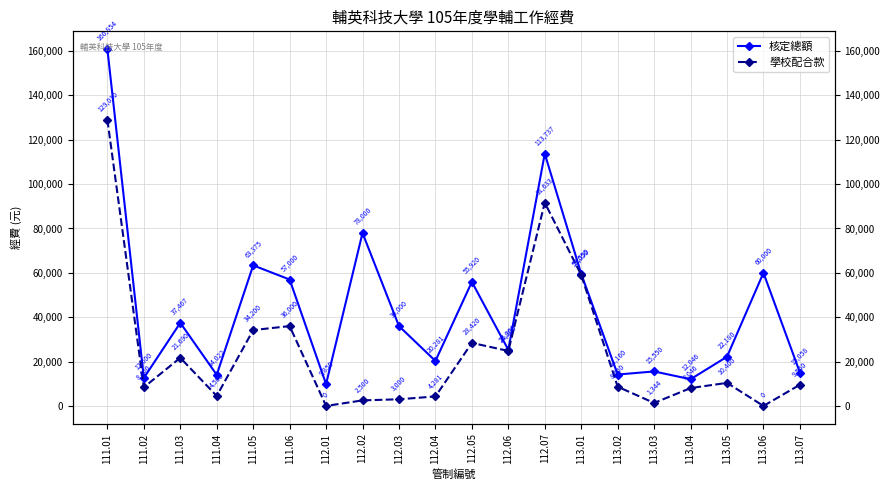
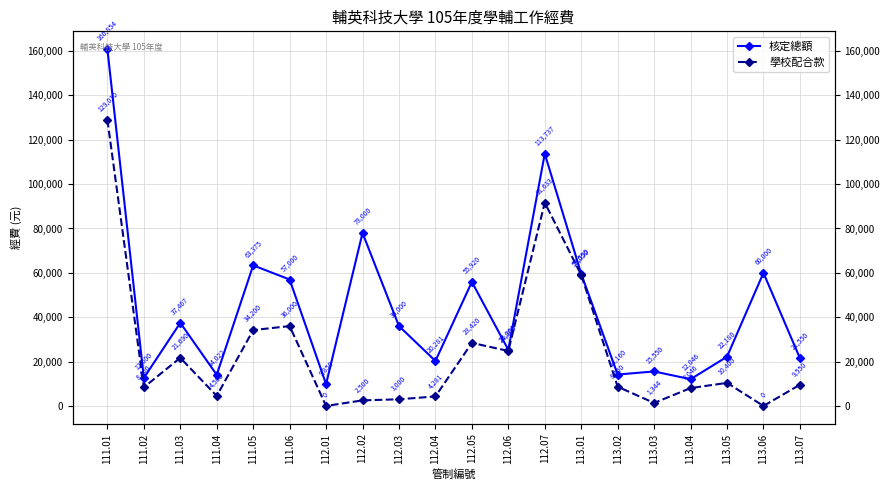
  {
    "核定總額": {
      "111.01": "160,854",
      "111.03": "37,467",
      "111.04": "14,022",
      "111.05": "63,375",
      "111.06": "57,000",
      "112.01": "9,850",
      "112.02": "78,000",
      "112.03": "36,000",
      "112.04": "20,281",
      "112.05": "55,920",
      "112.07": "113,737",
      "113.03": "15,550",
      "113.05": "22,180",
      "113.06": "60,000",
-     "113.07": "15,058"
+     "113.07": "21,550"
    },
    "學校配合款": {
      "111.01": "129,010",
      "111.03": "21,690",
      "111.05": "34,200",
      "111.06": "36,000",
      "112.01": "0",
      "112.02": "2,500",
      "112.03": "3,000",
      "112.04": "4,281",
      "112.05": "28,420",
      "112.07": "91,633",
      "113.03": "1,344",
      "113.06": "0"
    }
  }
